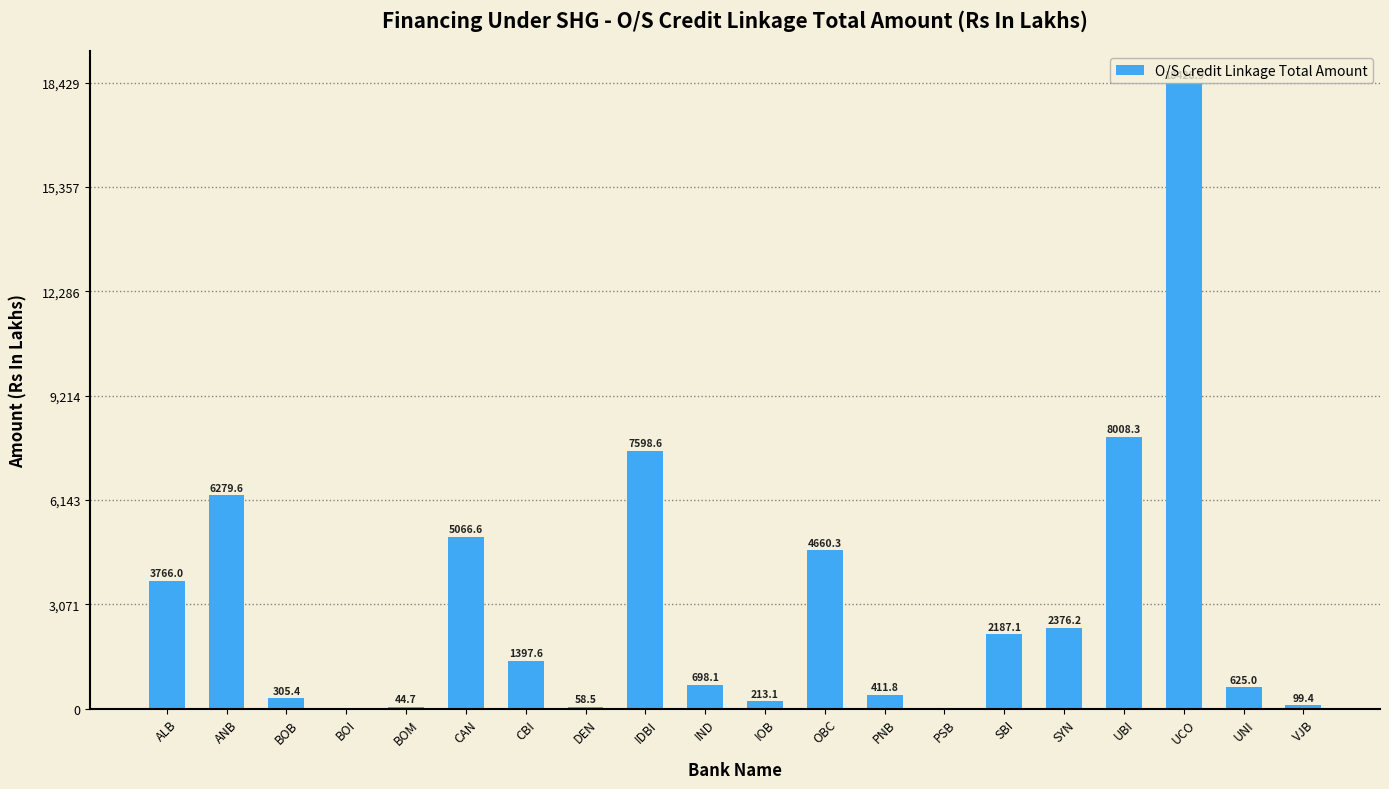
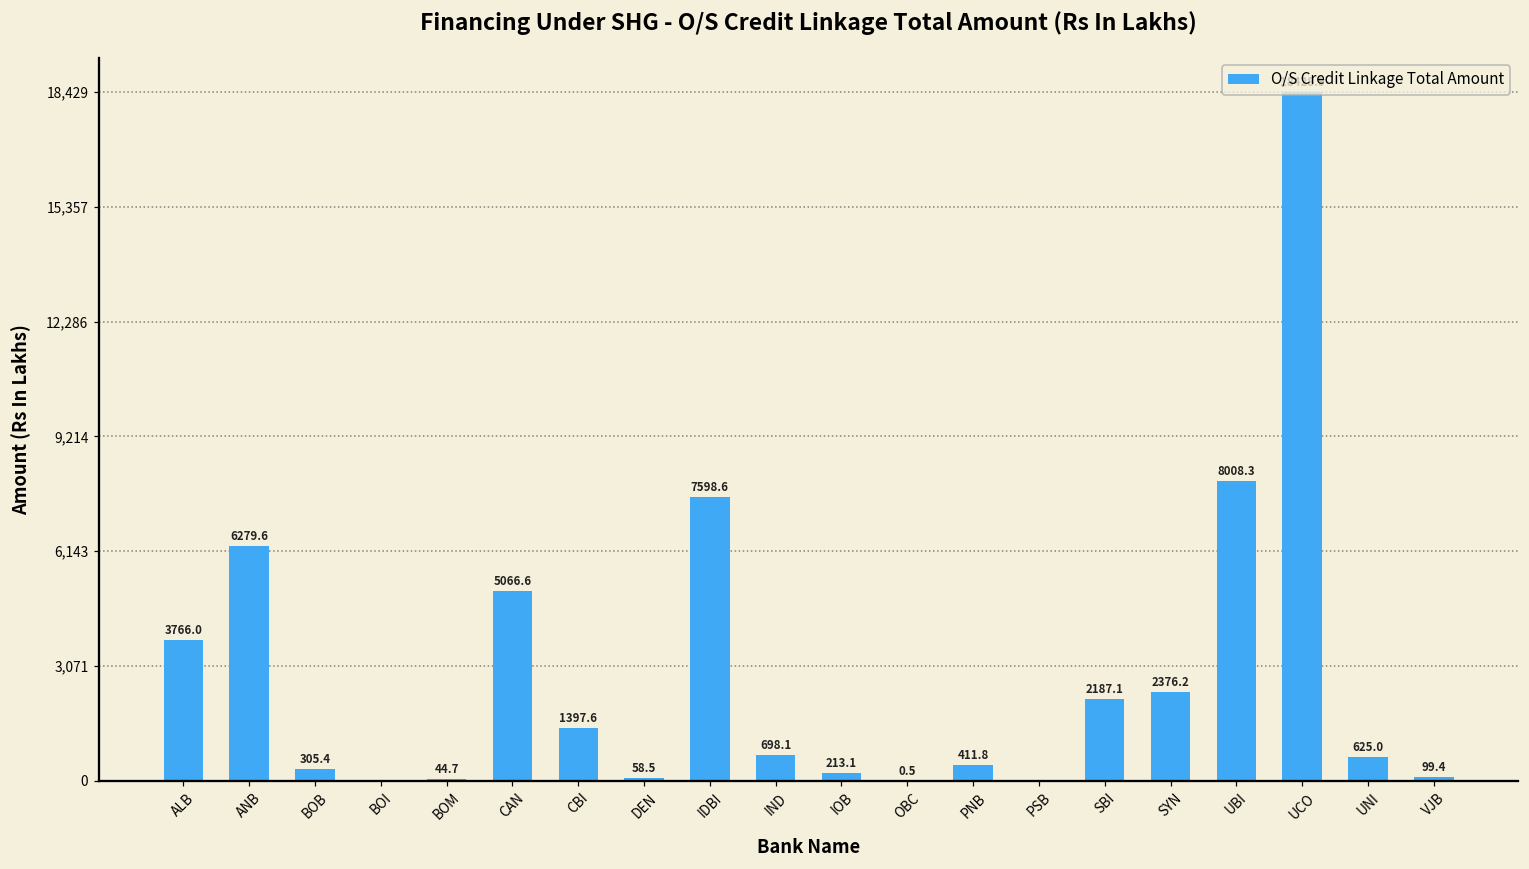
  {
    "ALB": 3766.0,
    "ANB": 6279.6,
    "BOB": 305.4,
    "BOM": 44.7,
    "CAN": 5066.6,
    "CBI": 1397.6,
    "DEN": 58.5,
    "IDBI": 7598.6,
    "IND": 698.1,
    "IOB": 213.1,
-   "OBC": 4660.3,
+   "OBC": 0.5,
    "PNB": 411.8,
    "SBI": 2187.1,
    "SYN": 2376.2,
    "UBI": 8008.3,
    "UNI": 625.0,
    "VJB": 99.4
  }
